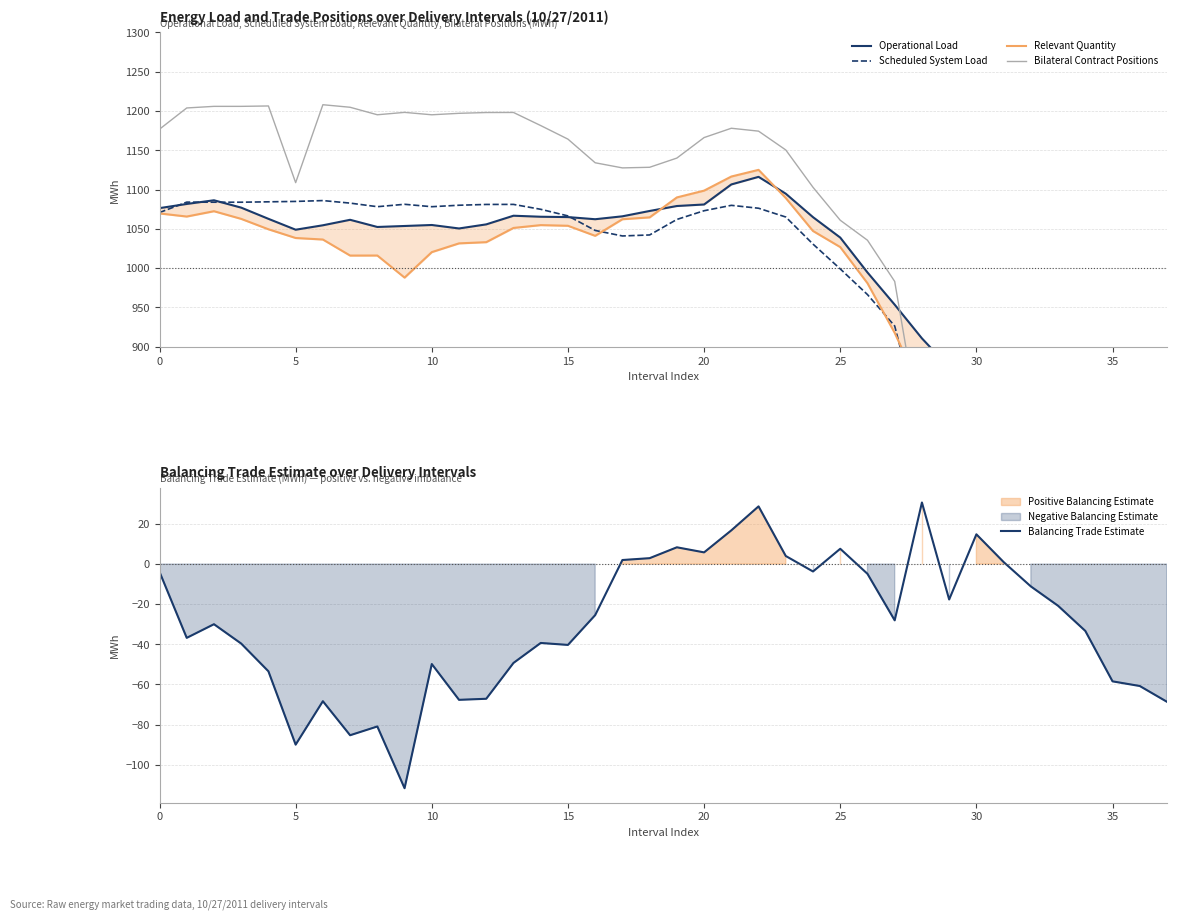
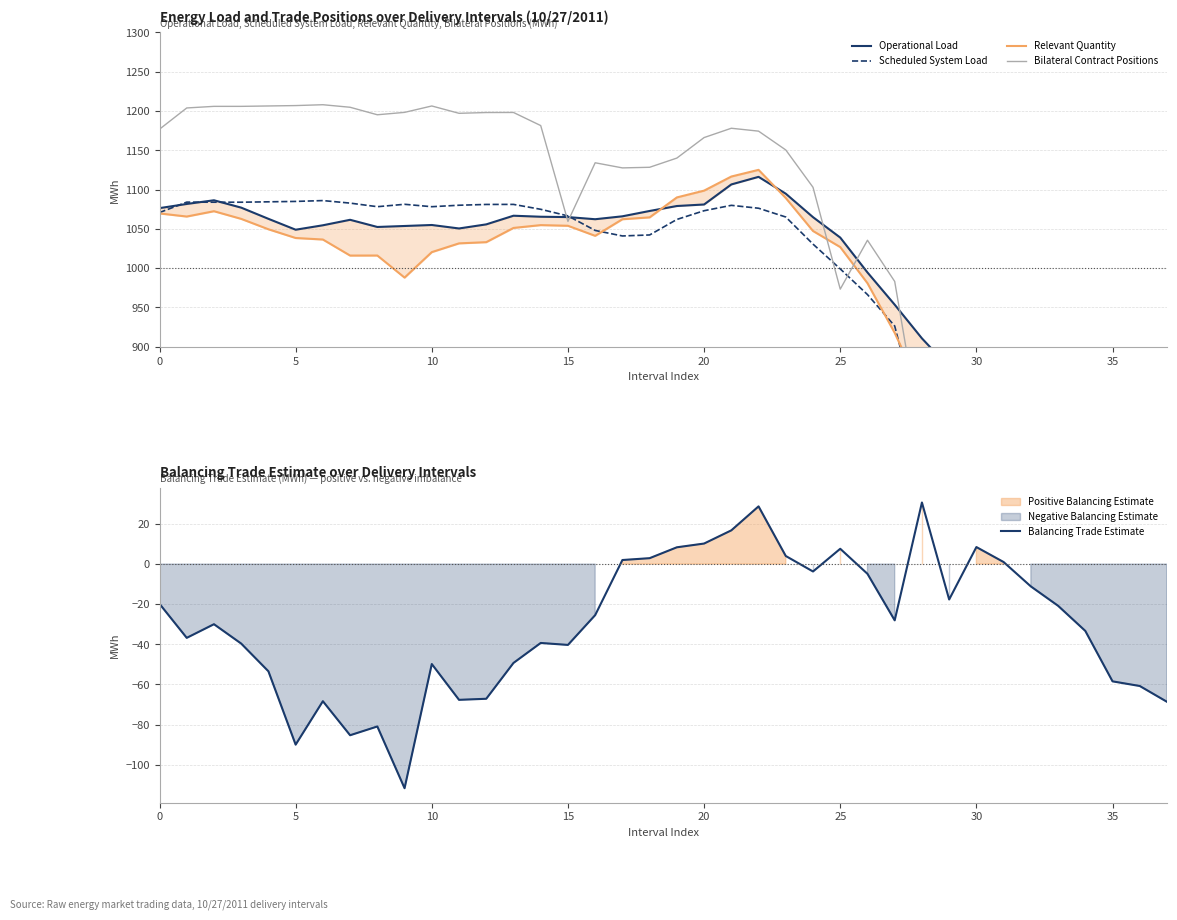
  {
    "Energy Load and Trade Positions over Delivery Intervals (10/27/2011)": {
      "Bilateral Contract Positions": {
        "0": 1180,
-       "5": 1110,
-       "10": 1200,
-       "15": 1160,
+       "5": 1210,
+       "10": 1210,
+       "15": 1060,
        "20": 1170,
-       "25": 1060
+       "25": 970
      }
    },
    "Balancing Trade Estimate over Delivery Intervals": {
-     "0": -4,
+     "0": -20,
      "5": -90,
      "10": -50,
      "15": -40,
-     "20": 6,
+     "20": 10,
      "25": 8,
-     "30": 15,
+     "30": 8,
      "35": -58
    }
  }
